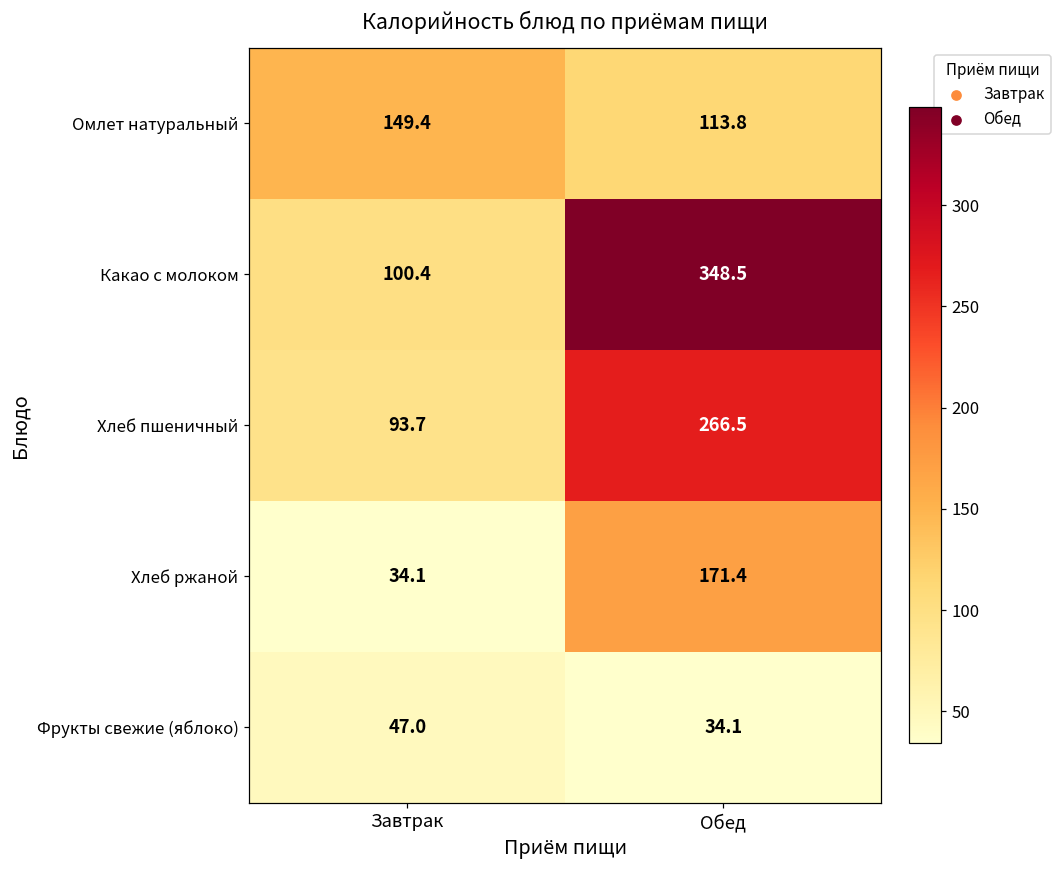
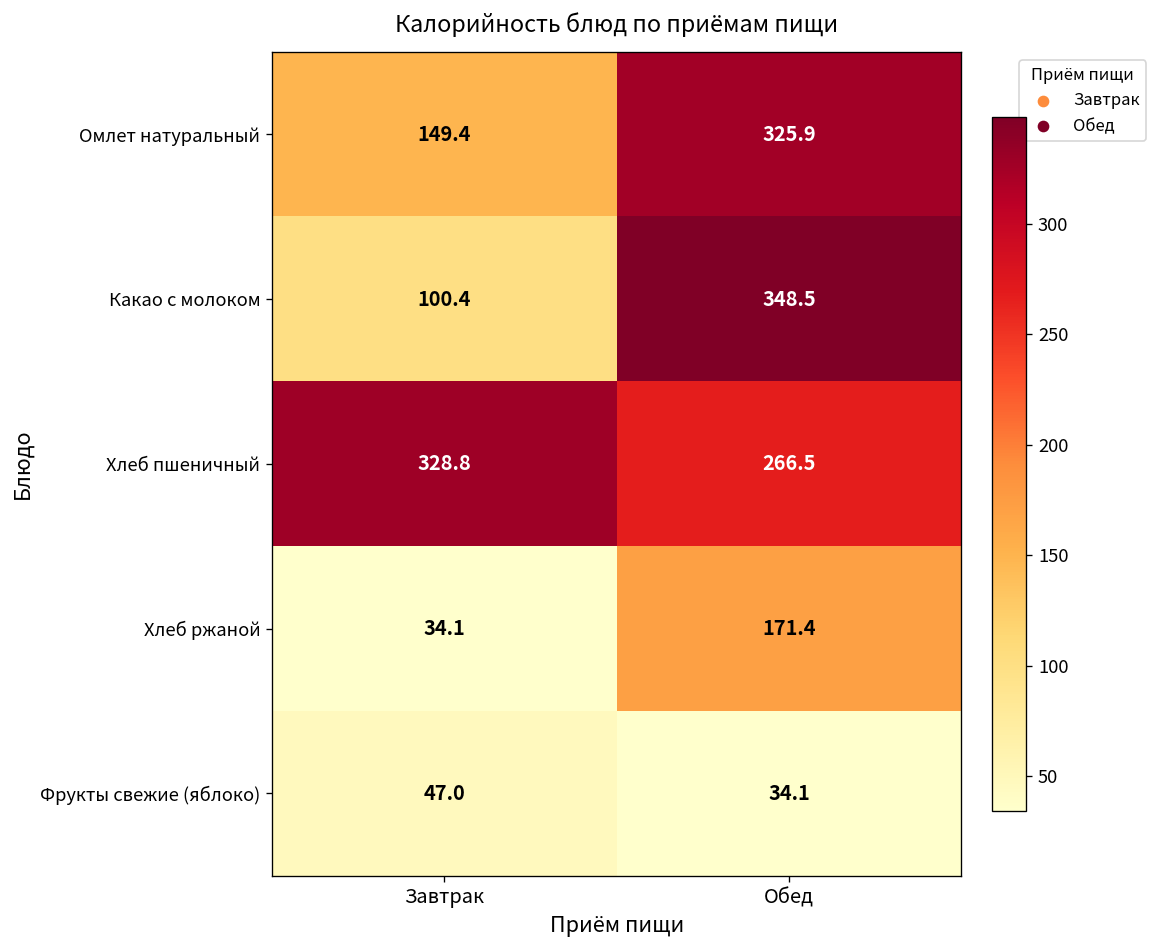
  {
    "Омлет натуральный": {
      "Завтрак": 149.4,
-     "Обед": 113.8
+     "Обед": 325.9
    },
    "Какао с молоком": {
      "Завтрак": 100.4,
      "Обед": 348.5
    },
    "Хлеб пшеничный": {
-     "Завтрак": 93.7,
+     "Завтрак": 328.8,
      "Обед": 266.5
    },
    "Хлеб ржаной": {
      "Завтрак": 34.1,
      "Обед": 171.4
    },
    "Фрукты свежие (яблоко)": {
      "Завтрак": 47.0,
      "Обед": 34.1
    }
  }
